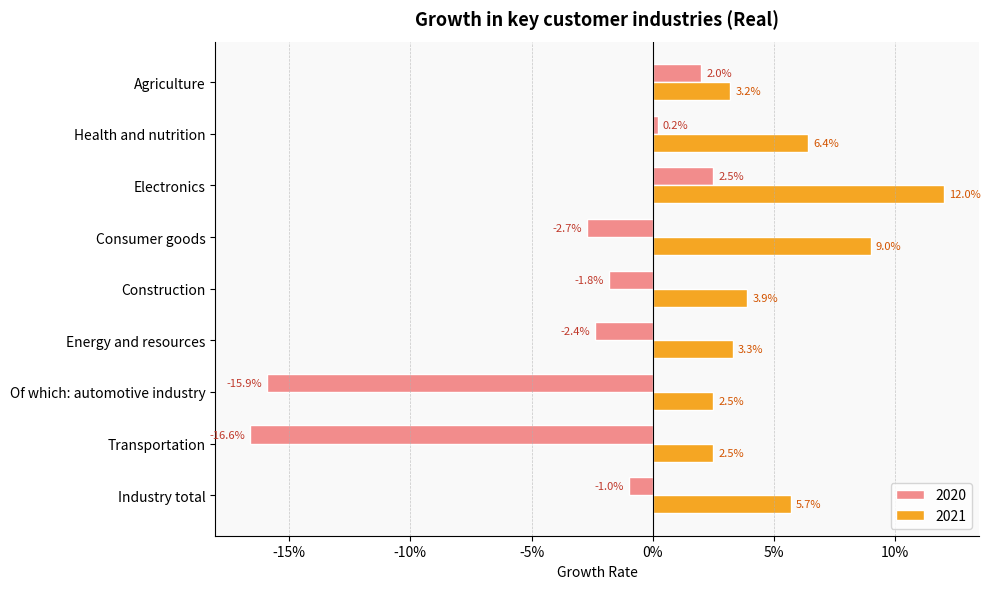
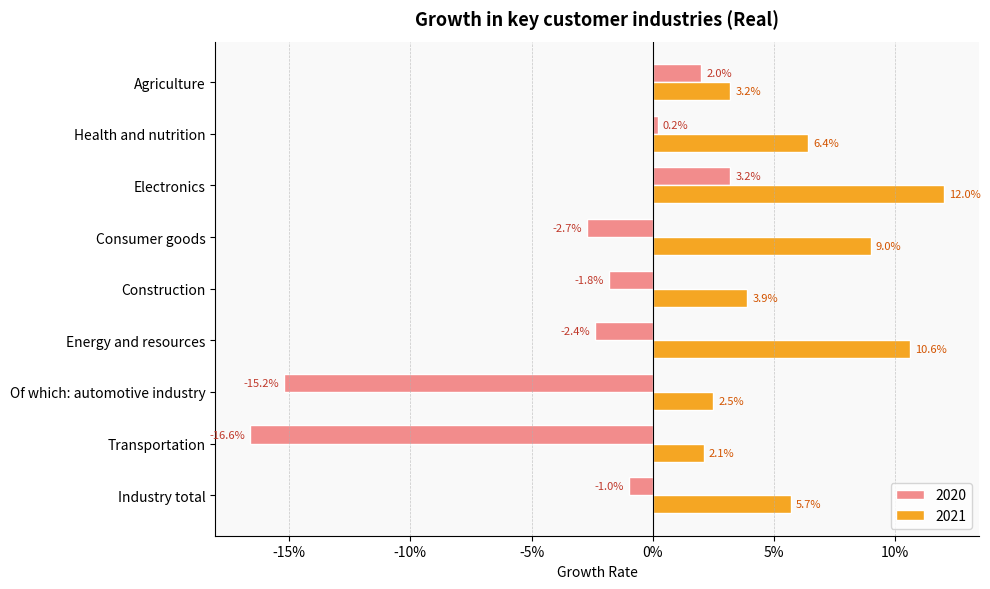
  {
    "2020": {
      "Agriculture": "2.0%",
      "Health and nutrition": "0.2%",
-     "Electronics": "2.5%",
+     "Electronics": "3.2%",
      "Consumer goods": "-2.7%",
      "Construction": "-1.8%",
      "Energy and resources": "-2.4%",
-     "Of which: automotive industry": "-15.9%",
+     "Of which: automotive industry": "-15.2%",
      "Transportation": "-16.6%",
      "Industry total": "-1.0%"
    },
    "2021": {
      "Agriculture": "3.2%",
      "Health and nutrition": "6.4%",
      "Electronics": "12.0%",
      "Consumer goods": "9.0%",
      "Construction": "3.9%",
-     "Energy and resources": "3.3%",
+     "Energy and resources": "10.6%",
      "Of which: automotive industry": "2.5%",
-     "Transportation": "2.5%",
+     "Transportation": "2.1%",
      "Industry total": "5.7%"
    }
  }
